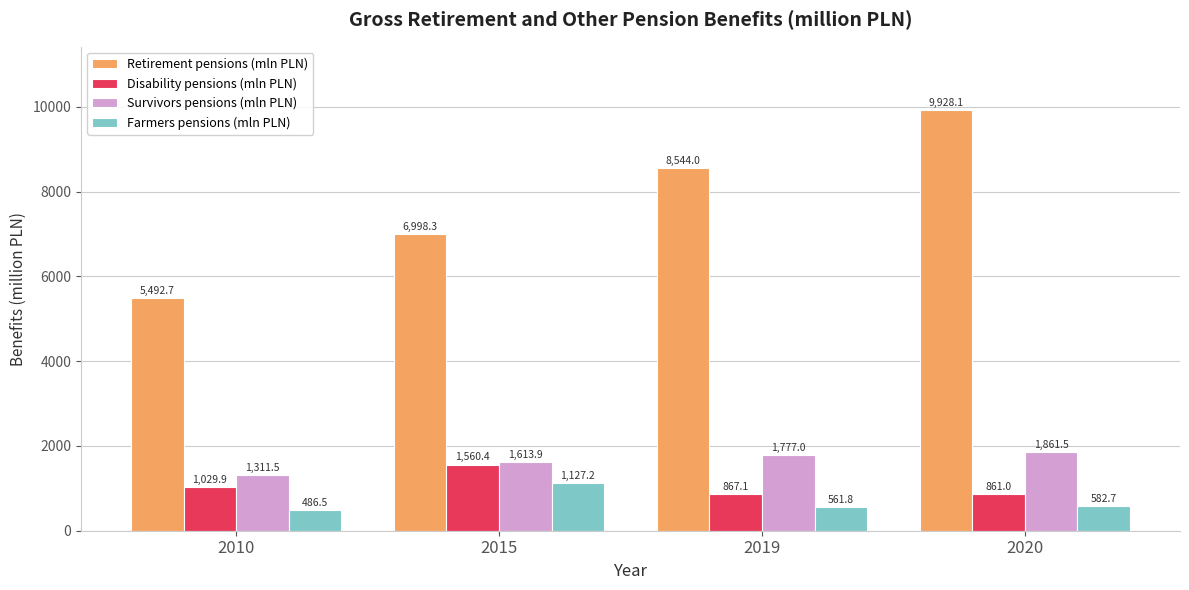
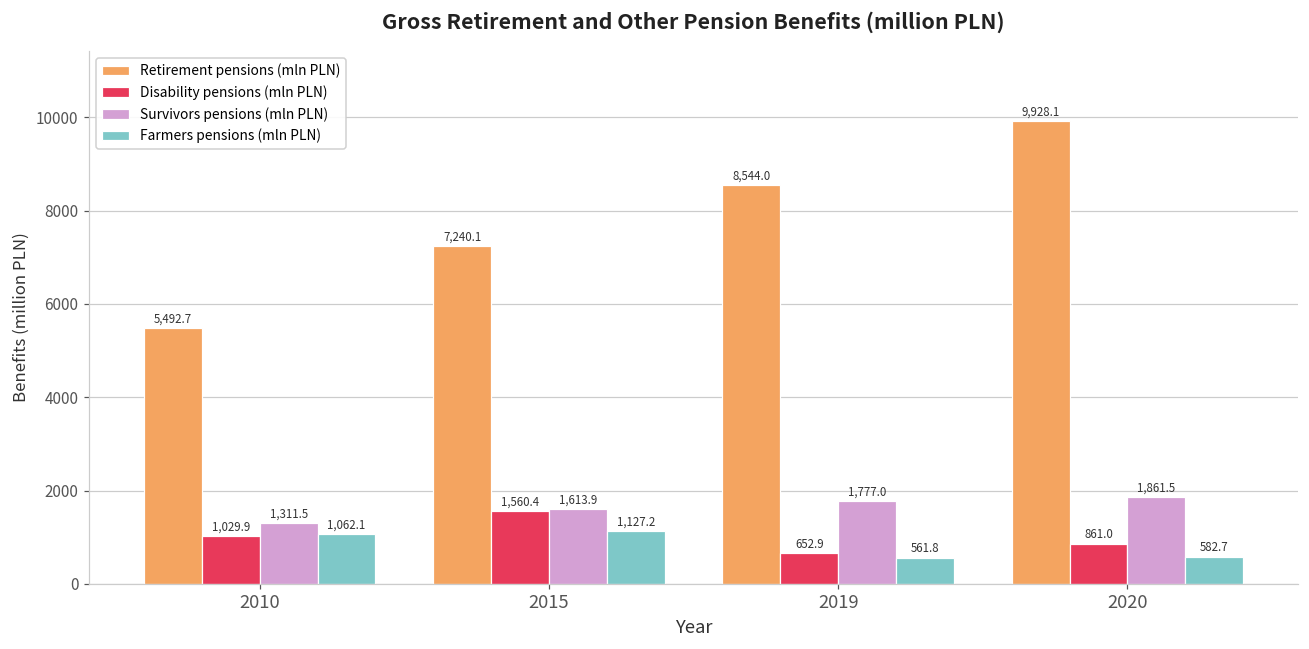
  {
    "Retirement pensions (mln PLN)": {
      "2010": "5,492.7",
-     "2015": "6,998.3",
+     "2015": "7,240.1",
      "2019": "8,544.0",
      "2020": "9,928.1"
    },
    "Disability pensions (mln PLN)": {
      "2010": "1,029.9",
      "2015": "1,560.4",
-     "2019": "867.1",
+     "2019": "652.9",
      "2020": "861.0"
    },
    "Survivors pensions (mln PLN)": {
      "2010": "1,311.5",
      "2015": "1,613.9",
      "2019": "1,777.0",
      "2020": "1,861.5"
    },
    "Farmers pensions (mln PLN)": {
-     "2010": "486.5",
+     "2010": "1,062.1",
      "2015": "1,127.2",
      "2019": "561.8",
      "2020": "582.7"
    }
  }
